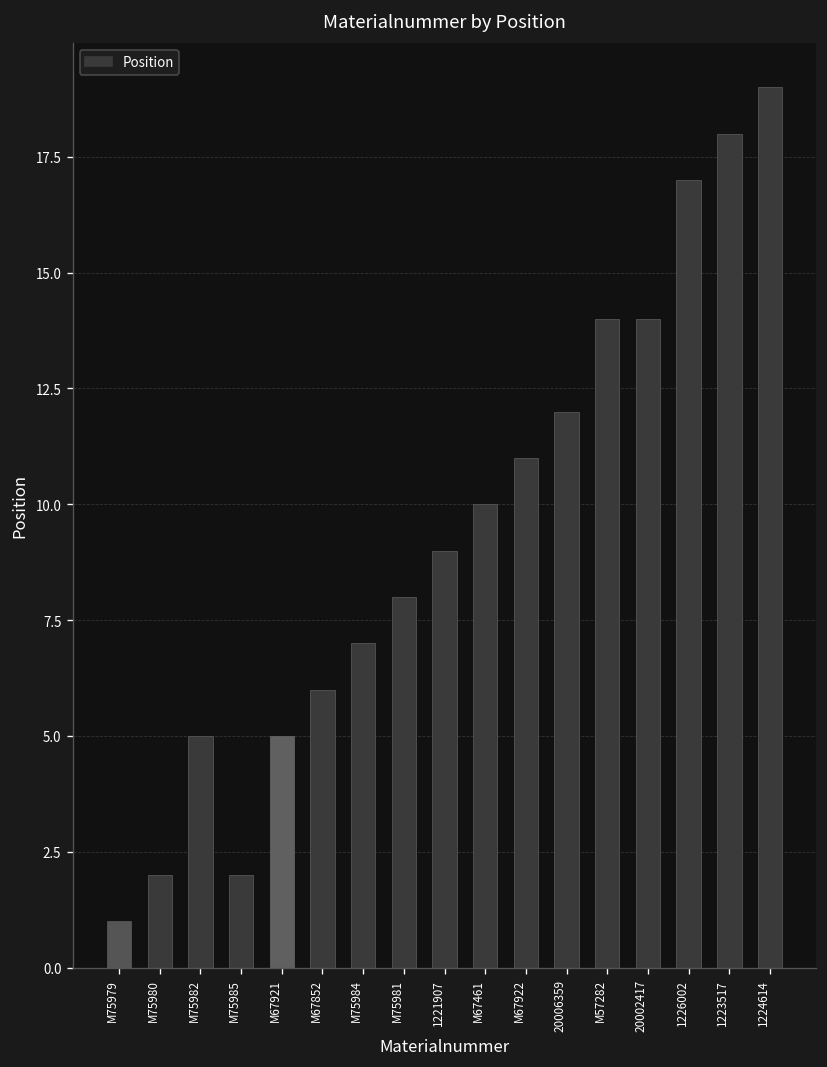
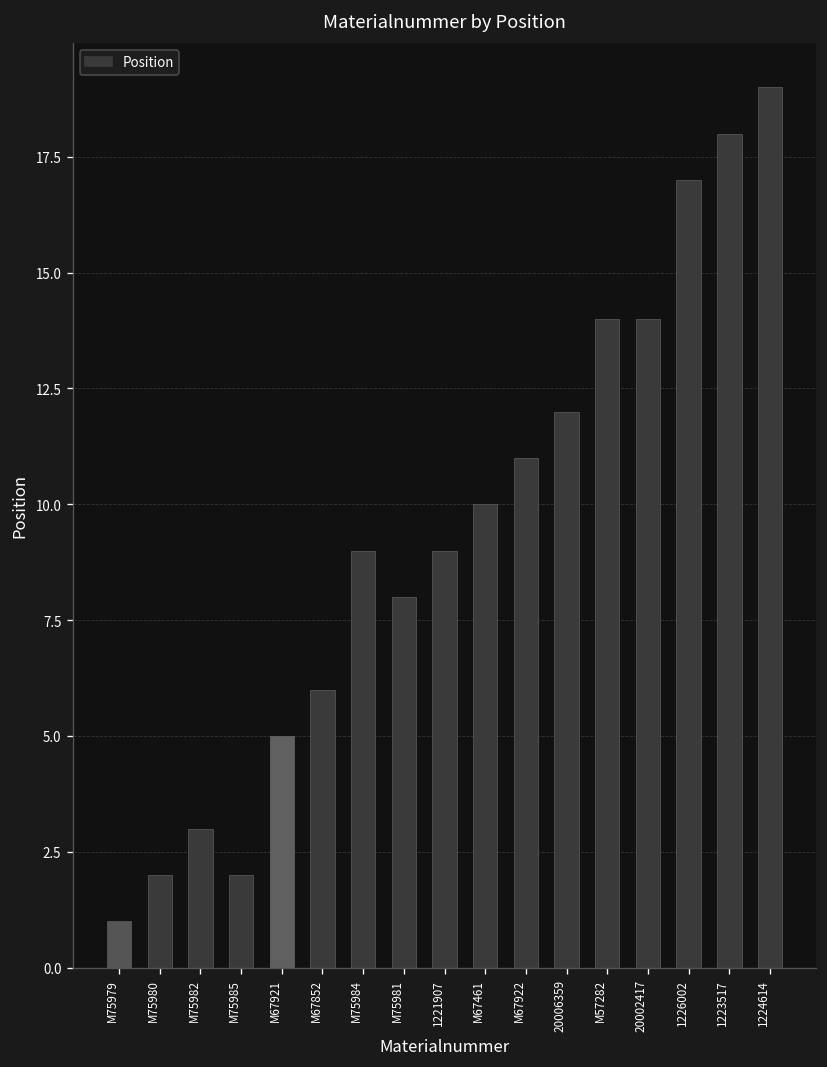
  {
    "M75979": 1,
    "M75980": 2,
-   "M75982": 5,
+   "M75982": 3,
    "M75985": 2,
    "M67921": 5,
    "M67852": 6,
-   "M75984": 7,
+   "M75984": 9,
    "M75981": 8,
    "1221907": 9,
    "M67461": 10,
    "M67922": 11,
    "20006359": 12,
    "M57282": 14,
    "20002417": 14,
    "1226002": 17,
    "1223517": 18,
    "1224614": 19
  }
